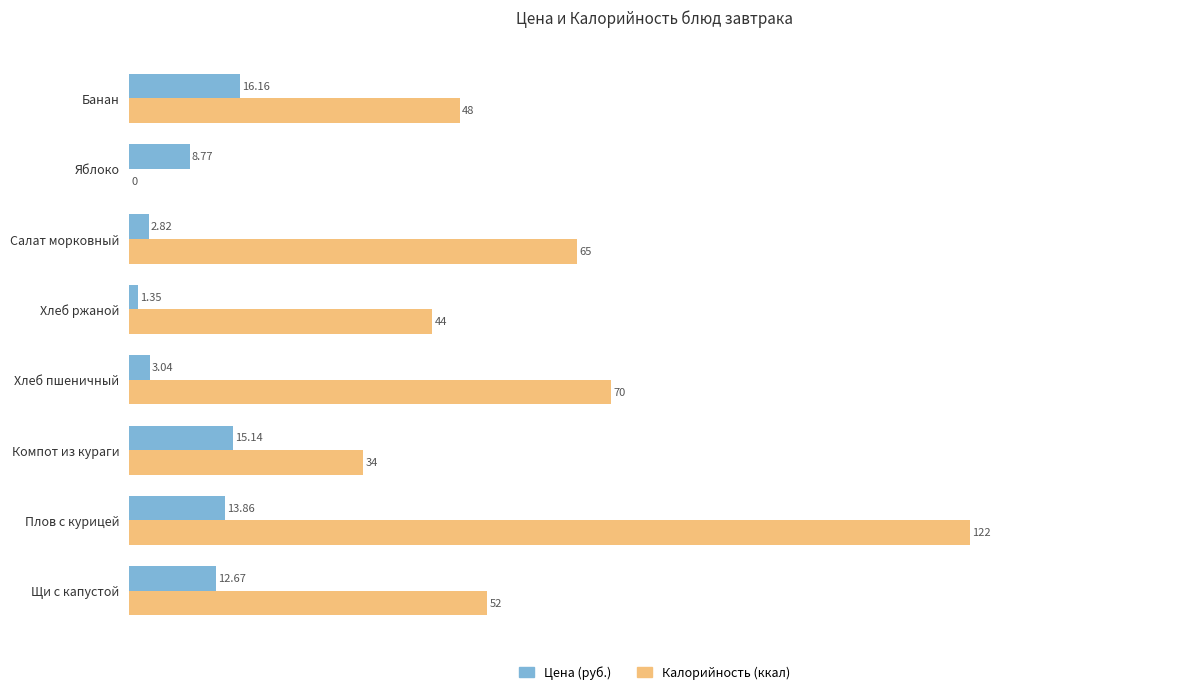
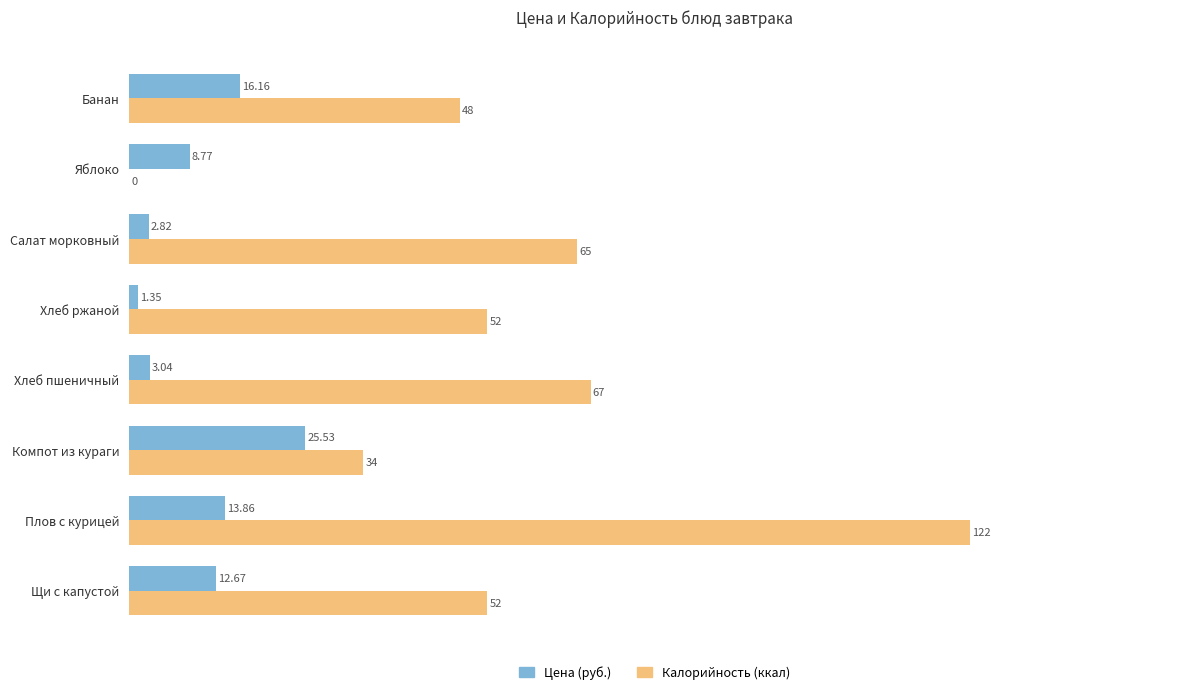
  {
    "Цена (руб.)": {
      "Банан": 16.16,
      "Яблоко": 8.77,
      "Салат морковный": 2.82,
      "Хлеб ржаной": 1.35,
      "Хлеб пшеничный": 3.04,
-     "Компот из кураги": 15.14,
+     "Компот из кураги": 25.53,
      "Плов с курицей": 13.86,
      "Щи с капустой": 12.67
    },
    "Калорийность (ккал)": {
      "Банан": 48,
      "Яблоко": 0,
      "Салат морковный": 65,
-     "Хлеб ржаной": 44,
-     "Хлеб пшеничный": 70,
+     "Хлеб ржаной": 52,
+     "Хлеб пшеничный": 67,
      "Компот из кураги": 34,
      "Плов с курицей": 122,
      "Щи с капустой": 52
    }
  }
